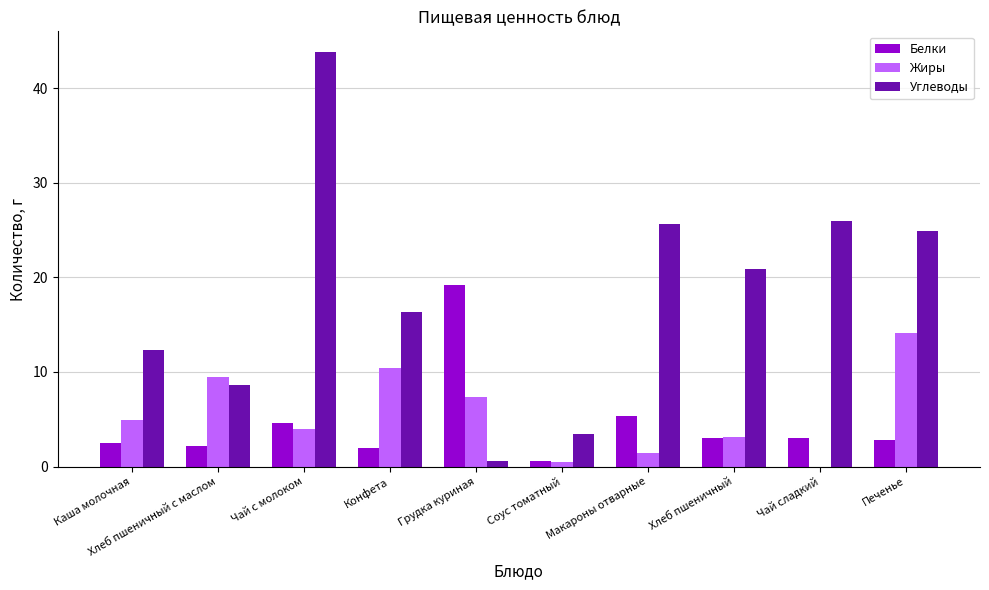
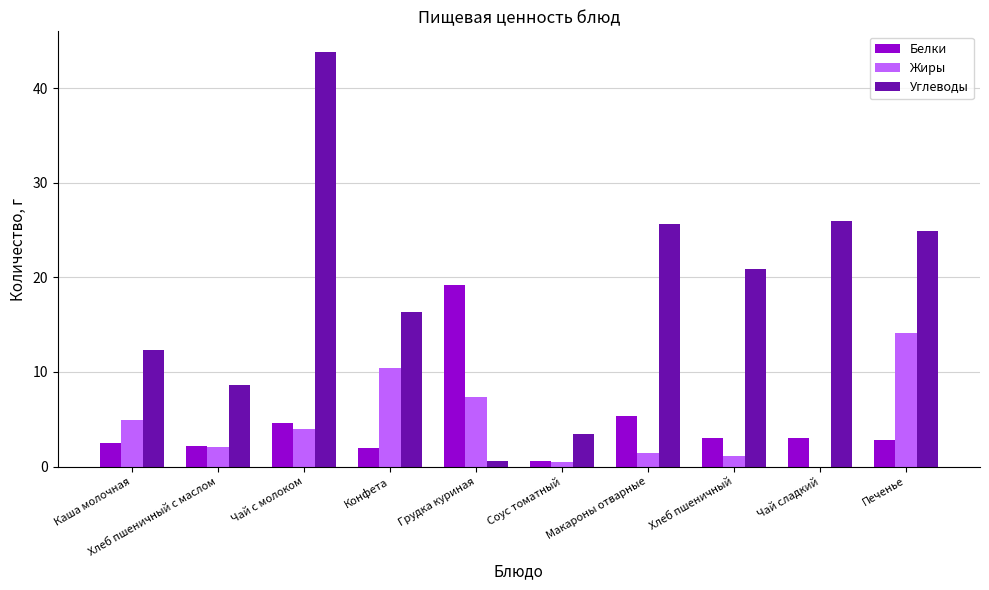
  {
    "Жиры": {
      "Каша молочная": 5,
-     "Хлеб пшеничный с маслом": 9,
+     "Хлеб пшеничный с маслом": 2,
      "Чай с молоком": 4,
      "Конфета": 10,
      "Грудка куриная": 7,
      "Соус томатный": 1,
      "Макароны отварные": 1,
-     "Хлеб пшеничный": 3,
+     "Хлеб пшеничный": 1,
      "Чай сладкий": 0,
      "Печенье": 14
    }
  }
